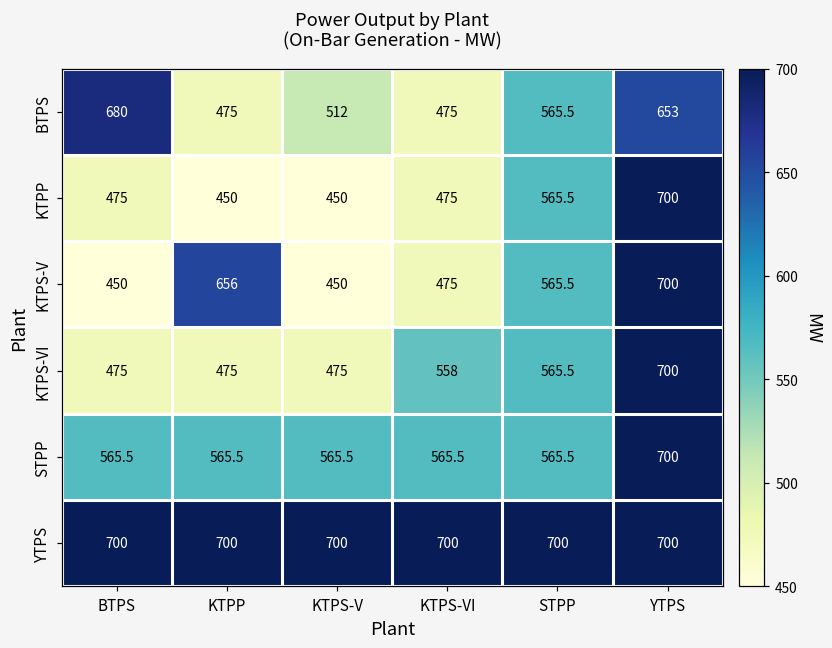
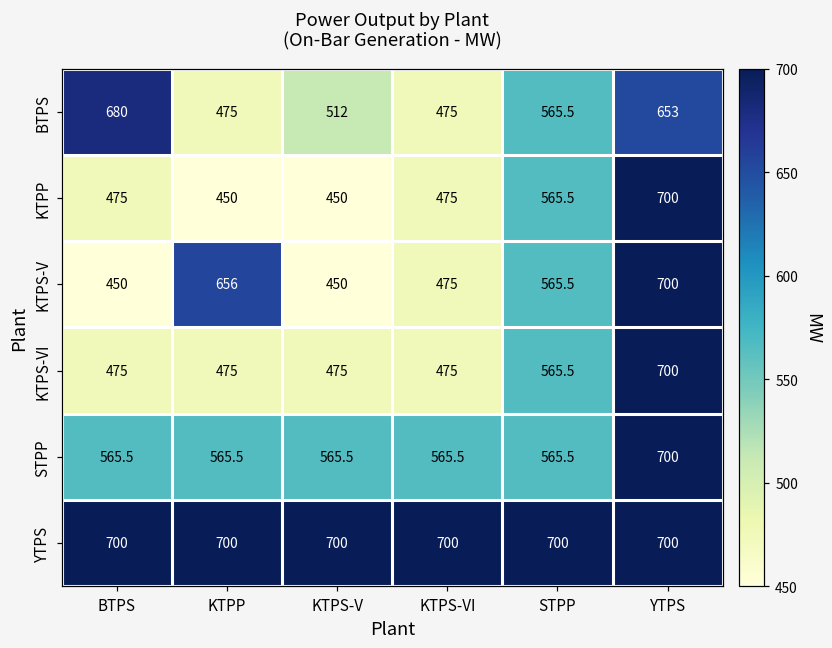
  {
    "BTPS": {
      "BTPS": 680,
      "KTPP": 475,
      "KTPS-V": 512,
      "KTPS-VI": 475,
      "STPP": 565.5,
      "YTPS": 653
    },
    "KTPP": {
      "BTPS": 475,
      "KTPP": 450,
      "KTPS-V": 450,
      "KTPS-VI": 475,
      "STPP": 565.5,
      "YTPS": 700
    },
    "KTPS-V": {
      "BTPS": 450,
      "KTPP": 656,
      "KTPS-V": 450,
      "KTPS-VI": 475,
      "STPP": 565.5,
      "YTPS": 700
    },
    "KTPS-VI": {
      "BTPS": 475,
      "KTPP": 475,
      "KTPS-V": 475,
-     "KTPS-VI": 558,
+     "KTPS-VI": 475,
      "STPP": 565.5,
      "YTPS": 700
    },
    "STPP": {
      "BTPS": 565.5,
      "KTPP": 565.5,
      "KTPS-V": 565.5,
      "KTPS-VI": 565.5,
      "STPP": 565.5,
      "YTPS": 700
    },
    "YTPS": {
      "BTPS": 700,
      "KTPP": 700,
      "KTPS-V": 700,
      "KTPS-VI": 700,
      "STPP": 700,
      "YTPS": 700
    }
  }
